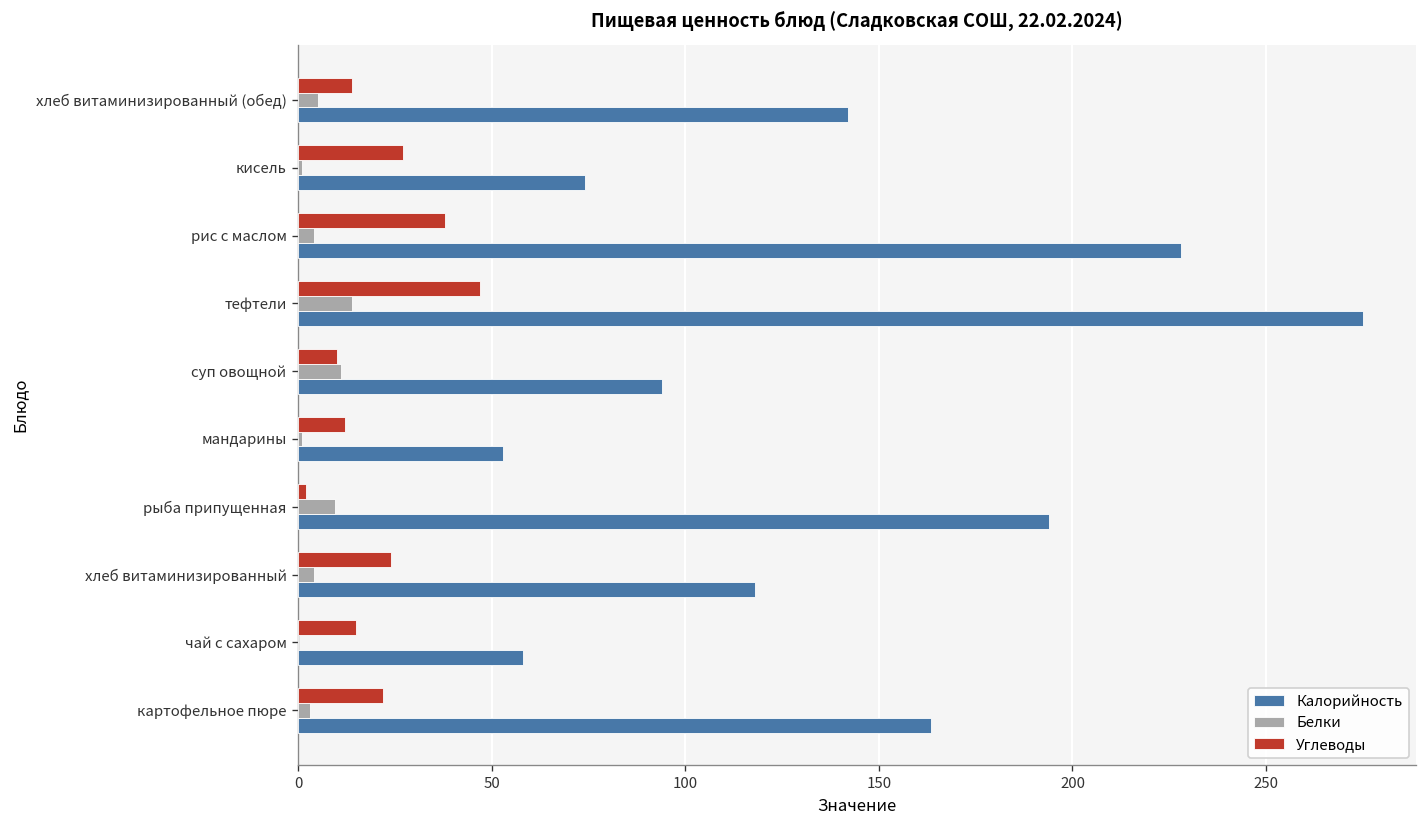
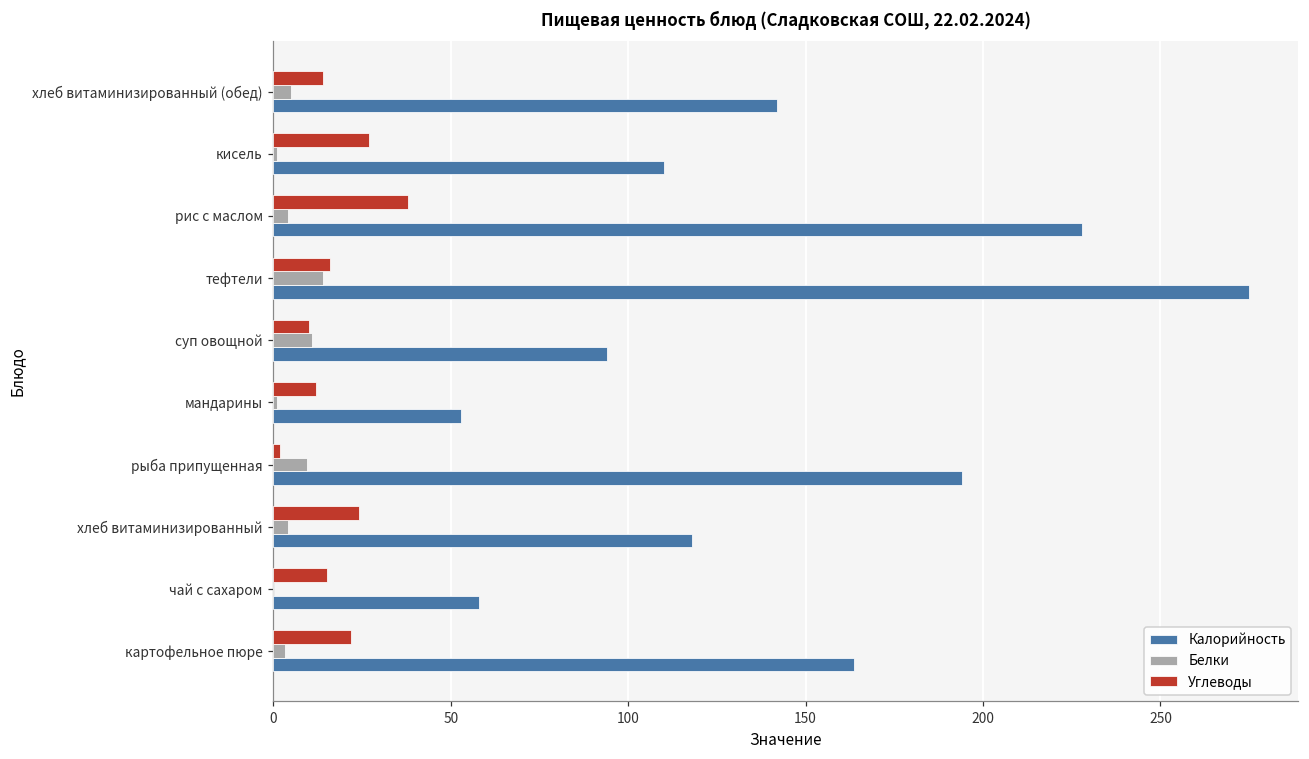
  {
    "Калорийность": {
      "хлеб витаминизированный (обед)": 142,
-     "кисель": 74,
+     "кисель": 110,
      "рис с маслом": 228,
      "тефтели": 275,
      "суп овощной": 94,
      "мандарины": 53,
      "рыба припущенная": 194,
      "хлеб витаминизированный": 118,
      "чай с сахаром": 58,
      "картофельное пюре": 164
    },
    "Белки": {
      "хлеб витаминизированный (обед)": 5,
      "кисель": 1,
      "рис с маслом": 4,
      "тефтели": 14,
      "суп овощной": 11,
      "мандарины": 1,
      "рыба припущенная": 10,
      "хлеб витаминизированный": 4,
      "чай с сахаром": 0,
      "картофельное пюре": 3
    },
    "Углеводы": {
      "хлеб витаминизированный (обед)": 14,
      "кисель": 27,
      "рис с маслом": 38,
-     "тефтели": 47,
+     "тефтели": 16,
      "суп овощной": 10,
      "мандарины": 12,
      "рыба припущенная": 2,
      "хлеб витаминизированный": 24,
      "чай с сахаром": 15,
      "картофельное пюре": 22
    }
  }
